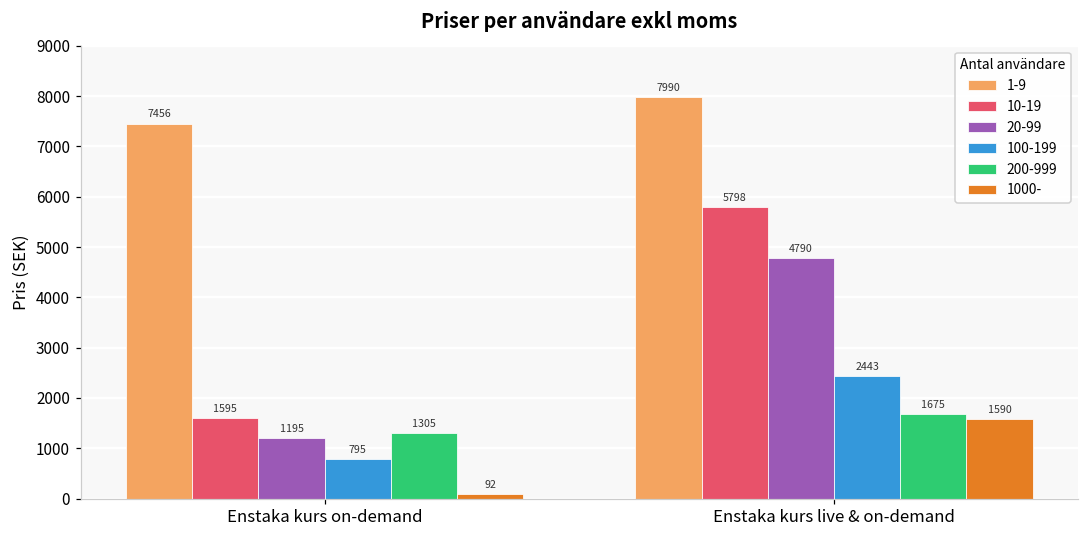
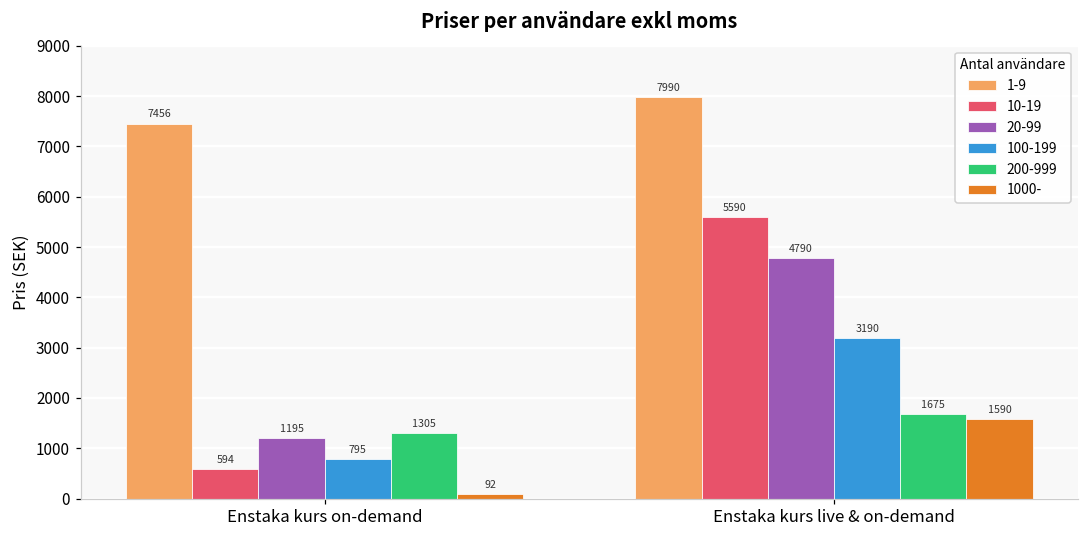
  {
    "1-9": {
      "Enstaka kurs on-demand": 7456,
      "Enstaka kurs live & on-demand": 7990
    },
    "10-19": {
-     "Enstaka kurs on-demand": 1595,
-     "Enstaka kurs live & on-demand": 5798
+     "Enstaka kurs on-demand": 594,
+     "Enstaka kurs live & on-demand": 5590
    },
    "20-99": {
      "Enstaka kurs on-demand": 1195,
      "Enstaka kurs live & on-demand": 4790
    },
    "100-199": {
      "Enstaka kurs on-demand": 795,
-     "Enstaka kurs live & on-demand": 2443
+     "Enstaka kurs live & on-demand": 3190
    },
    "200-999": {
      "Enstaka kurs on-demand": 1305,
      "Enstaka kurs live & on-demand": 1675
    },
    "1000-": {
      "Enstaka kurs on-demand": 92,
      "Enstaka kurs live & on-demand": 1590
    }
  }
